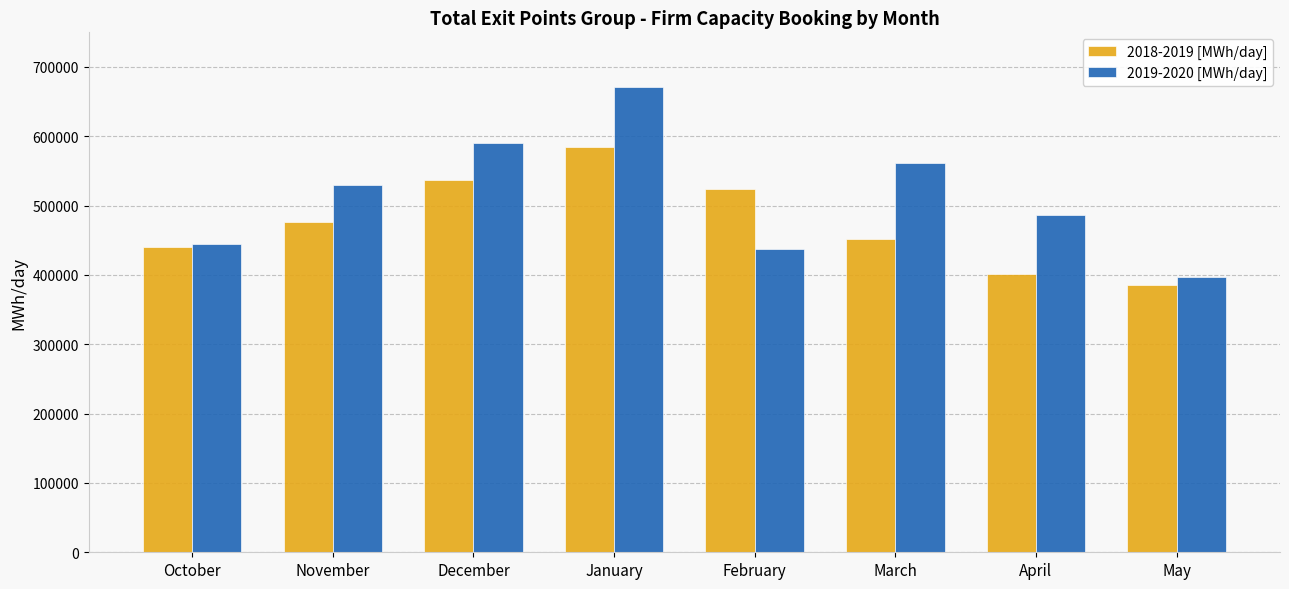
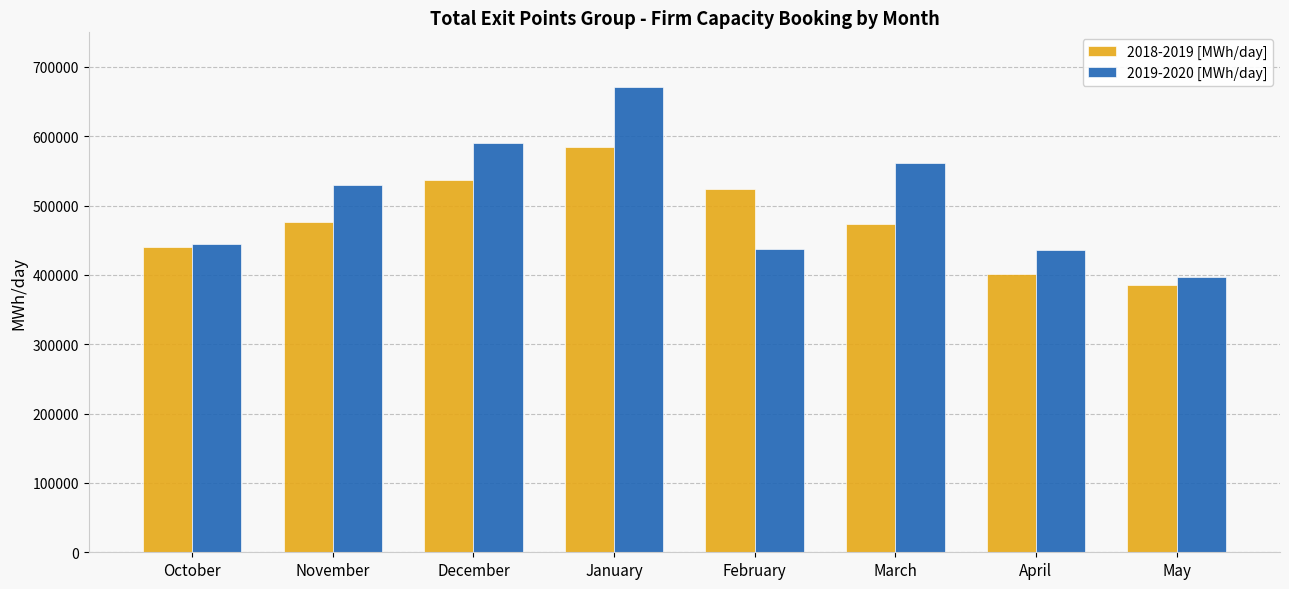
  {
    "2018-2019 [MWh/day]": {
      "October": 440000,
      "November": 480000,
      "December": 540000,
      "January": 580000,
      "February": 520000,
-     "March": 450000,
+     "March": 470000,
      "April": 400000,
      "May": 380000
    },
    "2019-2020 [MWh/day]": {
      "October": 440000,
      "November": 530000,
      "December": 590000,
      "January": 670000,
      "February": 440000,
      "March": 560000,
-     "April": 490000,
+     "April": 440000,
      "May": 400000
    }
  }
